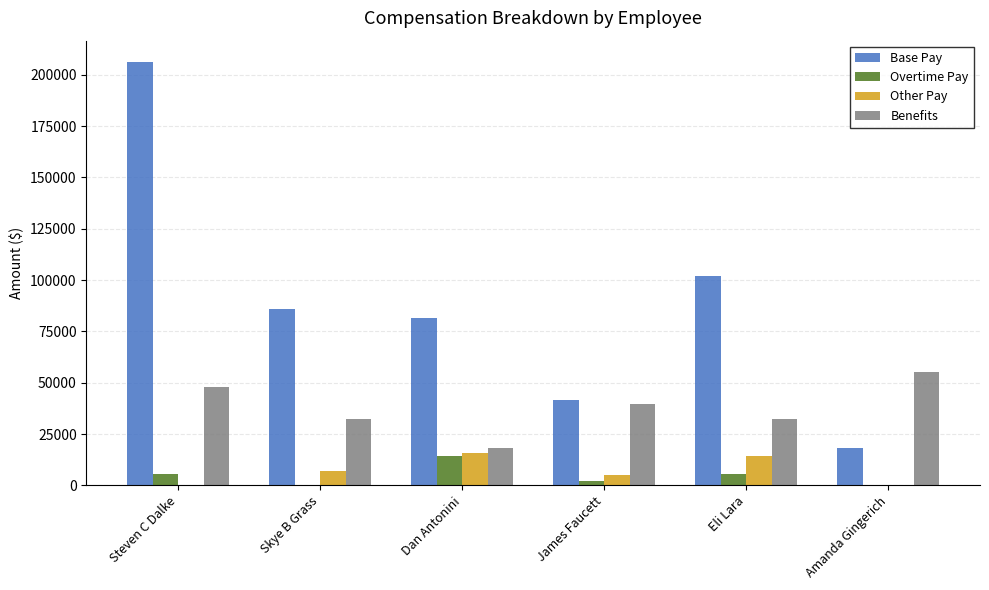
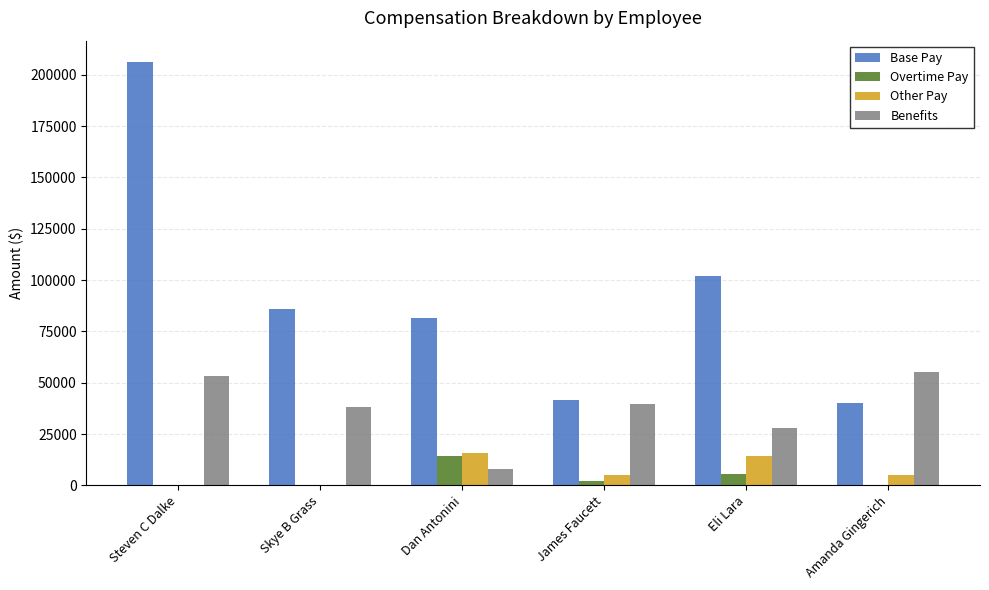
  {
    "Base Pay": {
      "Steven C Dalke": 206000,
      "Skye B Grass": 86000,
      "Dan Antonini": 82000,
      "James Faucett": 41000,
      "Eli Lara": 102000,
-     "Amanda Gingerich": 18000
+     "Amanda Gingerich": 40000
    },
    "Overtime Pay": {
-     "Steven C Dalke": 5000,
+     "Steven C Dalke": 0,
      "Skye B Grass": 0,
      "Dan Antonini": 14000,
      "James Faucett": 2000,
      "Eli Lara": 6000
    },
    "Other Pay": {
      "Steven C Dalke": 0,
-     "Skye B Grass": 7000,
+     "Skye B Grass": 0,
      "Dan Antonini": 16000,
      "James Faucett": 5000,
      "Eli Lara": 14000,
-     "Amanda Gingerich": 0
+     "Amanda Gingerich": 5000
    },
    "Benefits": {
-     "Steven C Dalke": 48000,
-     "Skye B Grass": 32000,
-     "Dan Antonini": 18000,
+     "Steven C Dalke": 53000,
+     "Skye B Grass": 38000,
+     "Dan Antonini": 8000,
      "James Faucett": 40000,
-     "Eli Lara": 32000,
+     "Eli Lara": 28000,
      "Amanda Gingerich": 55000
    }
  }
